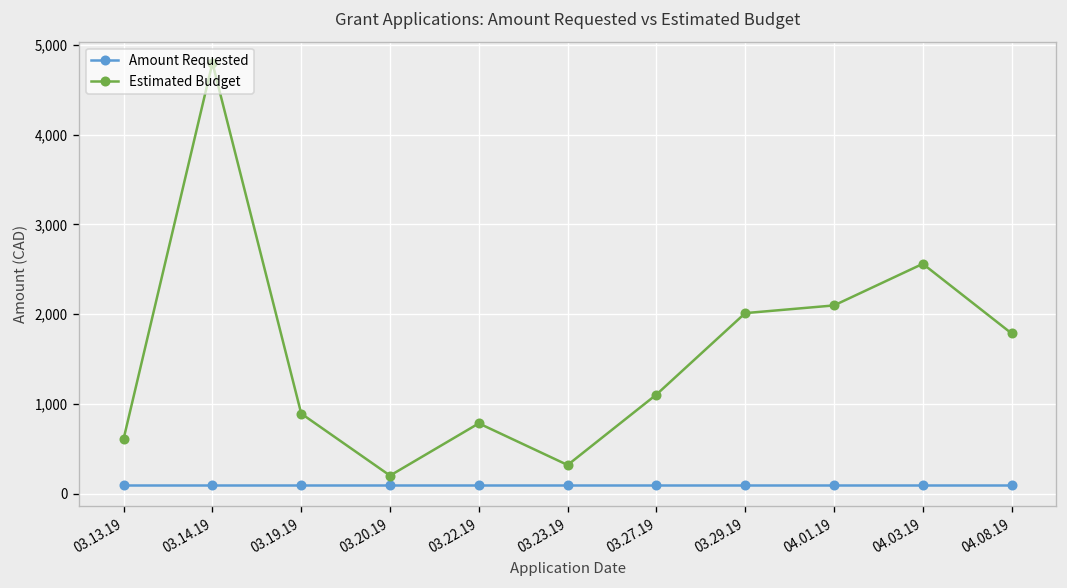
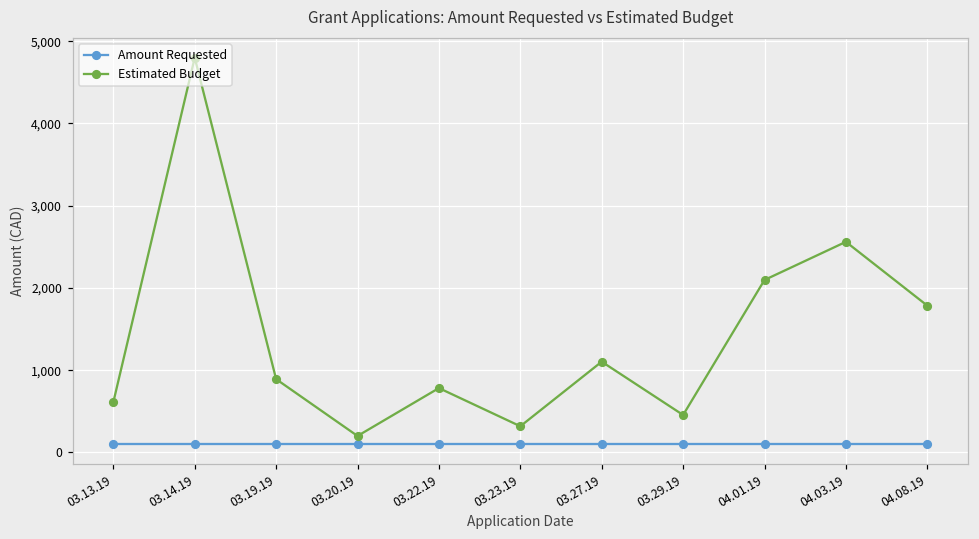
  {
    "Amount Requested": {
      "03.13.19": "100",
      "03.14.19": "100",
      "03.19.19": "100",
      "03.20.19": "100",
      "03.22.19": "100",
      "03.23.19": "100",
      "03.27.19": "100",
      "03.29.19": "100",
      "04.01.19": "100",
      "04.03.19": "100",
      "04.08.19": "100"
    },
    "Estimated Budget": {
      "03.13.19": "600",
      "03.19.19": "900",
      "03.20.19": "200",
      "03.22.19": "800",
      "03.23.19": "300",
      "03.27.19": "1,100",
-     "03.29.19": "2,000",
+     "03.29.19": "500",
      "04.01.19": "2,100",
      "04.03.19": "2,600",
      "04.08.19": "1,800"
    }
  }
